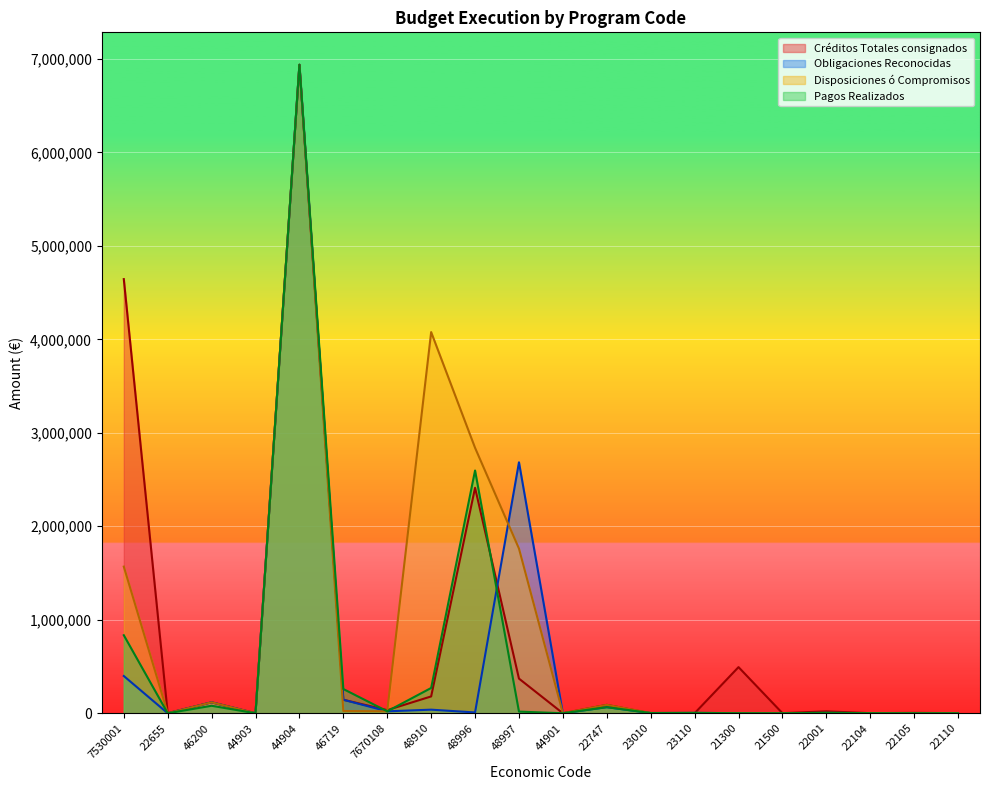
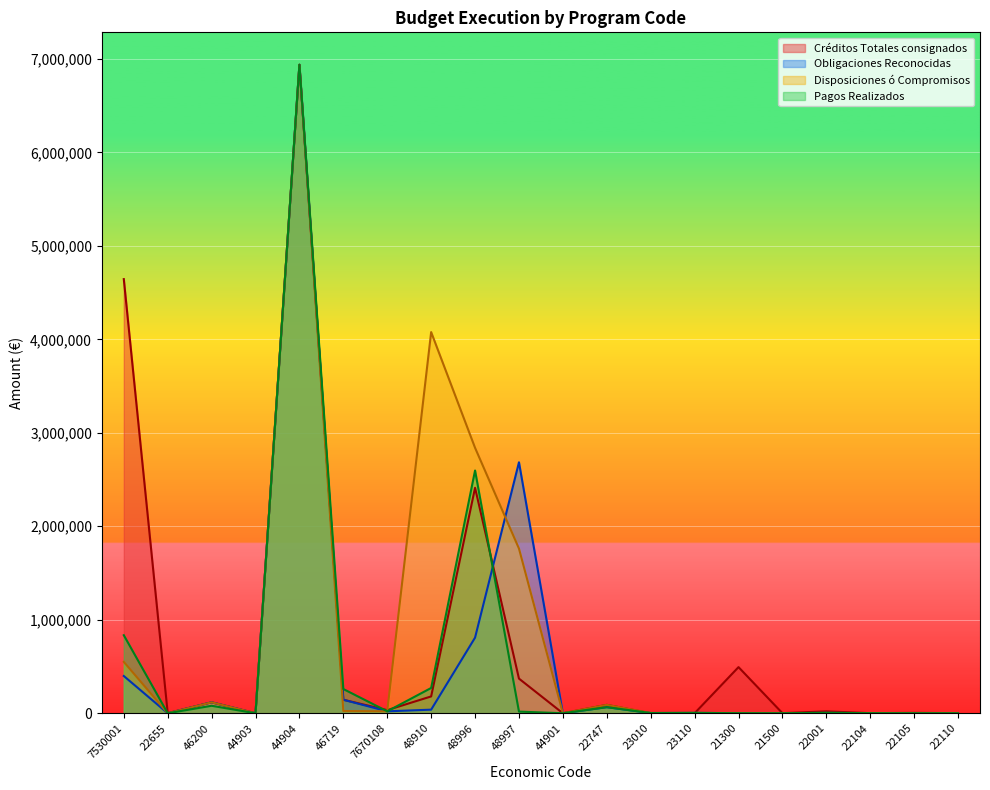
  {
    "Créditos Totales consignados": {
      "7530001": "4,600,000",
      "48910": "200,000",
      "48996": "2,400,000",
      "48997": "400,000",
      "21300": "500,000"
    },
    "Obligaciones Reconocidas": {
      "7530001": "400,000",
      "48910": "0",
-     "48996": "0",
+     "48996": "800,000",
      "48997": "2,700,000"
    },
    "Disposiciones ó Compromisos": {
-     "7530001": "1,600,000",
+     "7530001": "500,000",
      "46719": "0",
      "48910": "4,100,000",
      "48996": "2,800,000",
      "48997": "1,800,000"
    },
    "Pagos Realizados": {
      "7530001": "800,000",
      "46200": "100,000",
      "46719": "300,000",
      "48910": "300,000",
      "48996": "2,600,000",
      "48997": "0"
    }
  }
